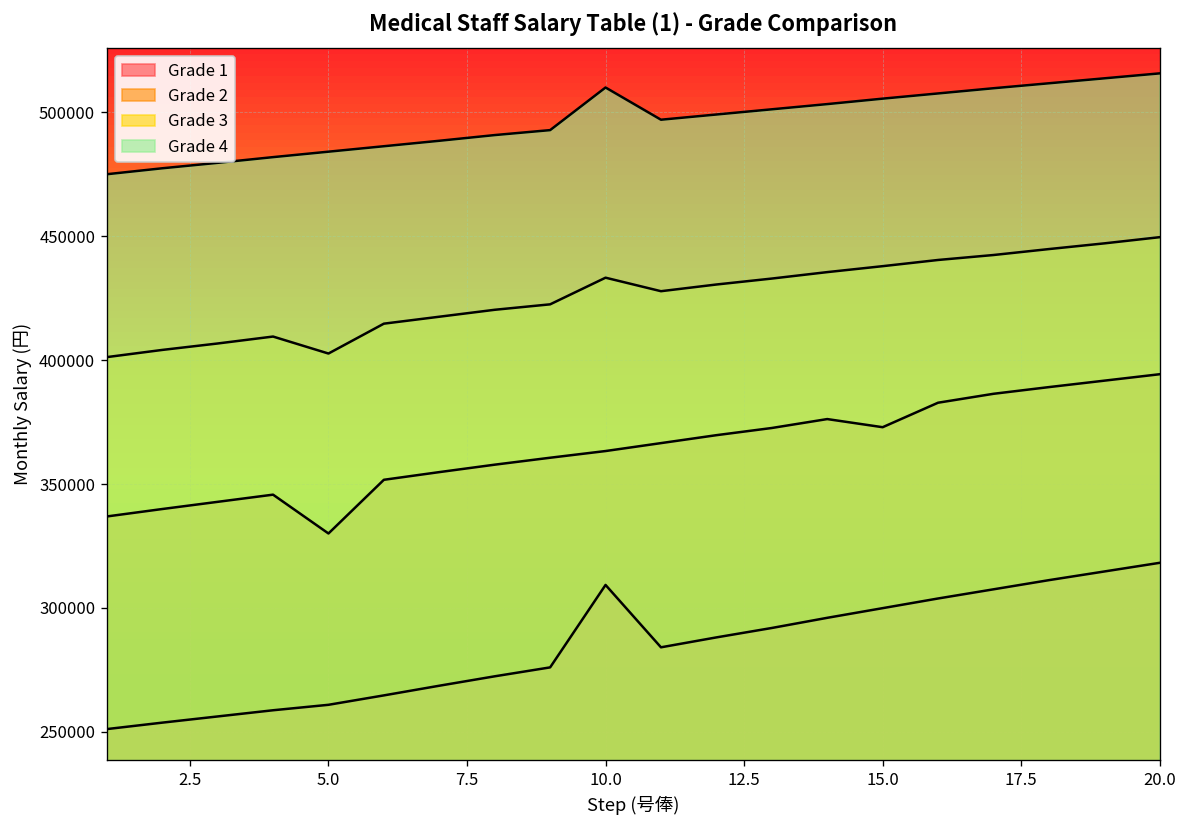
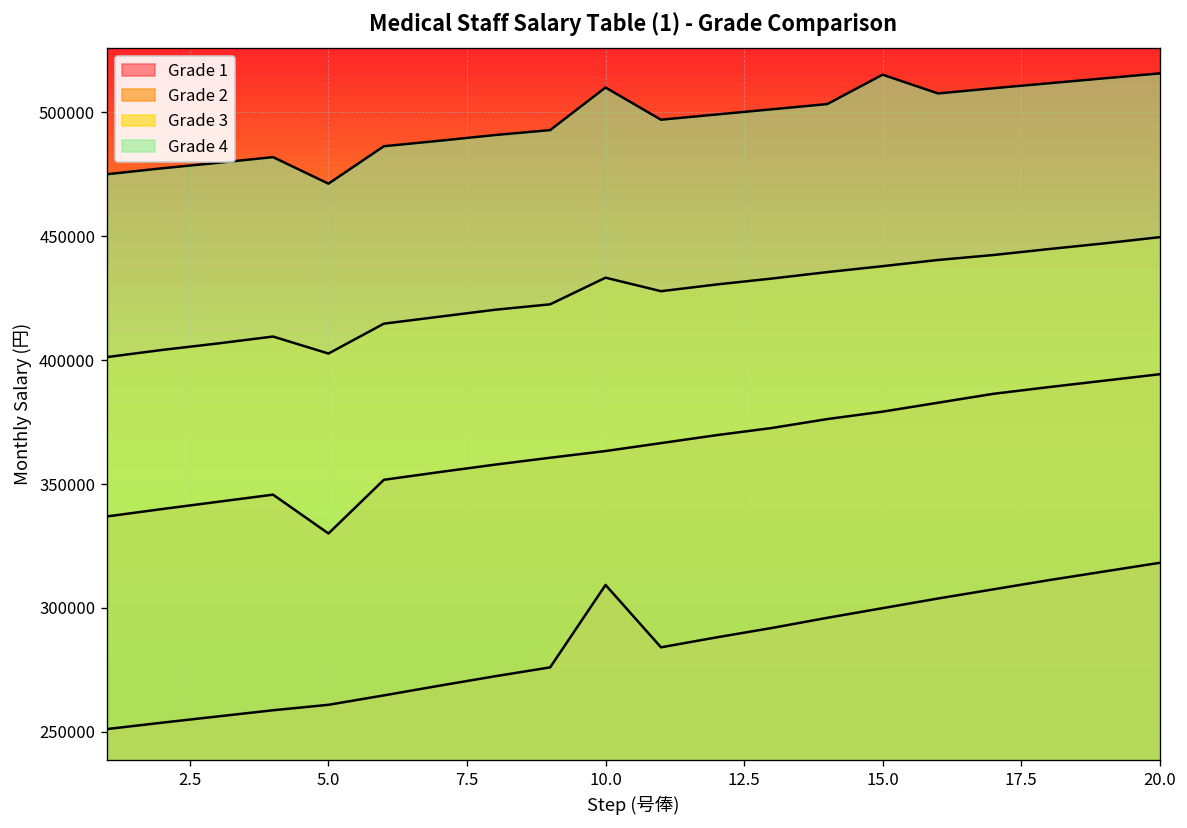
  {
    "Grade 1": {
      "5.0": 261000,
      "10.0": 309000,
      "15.0": 300000,
      "20.0": 318000
    },
    "Grade 2": {
      "5.0": 330000,
      "10.0": 363000,
-     "15.0": 373000,
+     "15.0": 379000,
      "20.0": 394000
    },
    "Grade 3": {
      "5.0": 403000,
      "10.0": 433000,
      "15.0": 438000,
      "20.0": 450000
    },
    "Grade 4": {
-     "5.0": 484000,
+     "5.0": 471000,
      "10.0": 510000,
-     "15.0": 506000,
+     "15.0": 515000,
      "20.0": 516000
    }
  }
